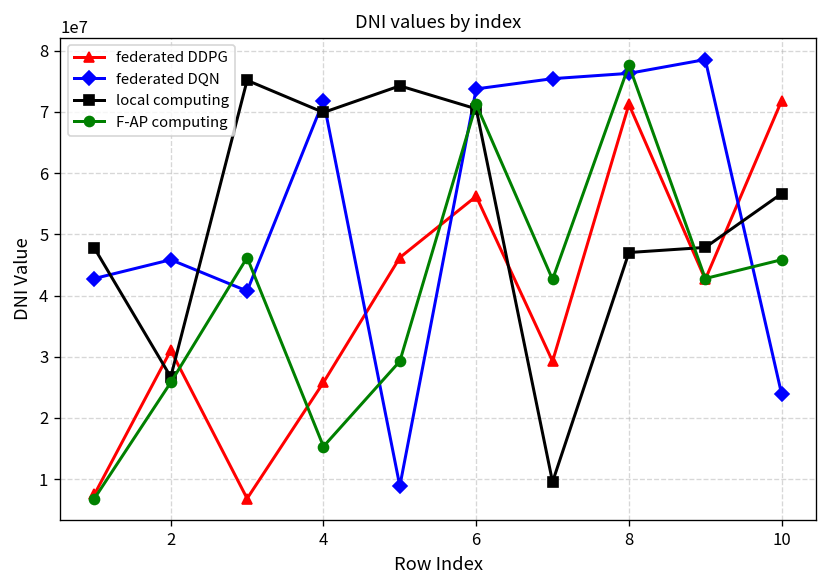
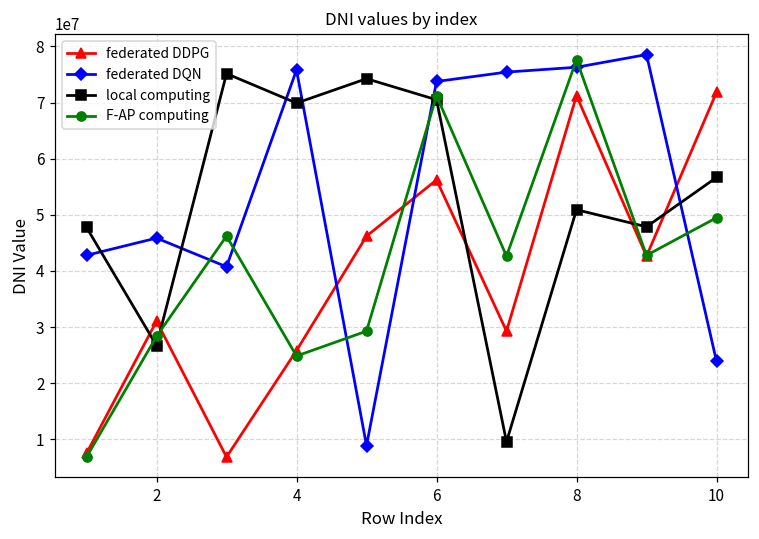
  {
    "federated DDPG": {
      "2": 31000000,
      "4": 26000000,
      "6": 56000000,
      "8": 71000000,
      "10": 72000000
    },
    "federated DQN": {
      "2": 46000000,
-     "4": 72000000,
+     "4": 76000000,
      "6": 74000000,
      "8": 76000000,
      "10": 24000000
    },
    "local computing": {
      "2": 27000000,
      "4": 70000000,
      "6": 70000000,
-     "8": 47000000,
+     "8": 51000000,
      "10": 57000000
    },
    "F-AP computing": {
-     "2": 26000000,
-     "4": 15000000,
+     "2": 28000000,
+     "4": 25000000,
      "6": 71000000,
      "8": 78000000,
-     "10": 46000000
+     "10": 49000000
    }
  }
